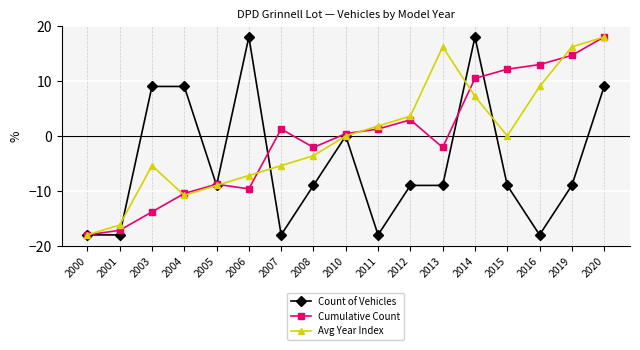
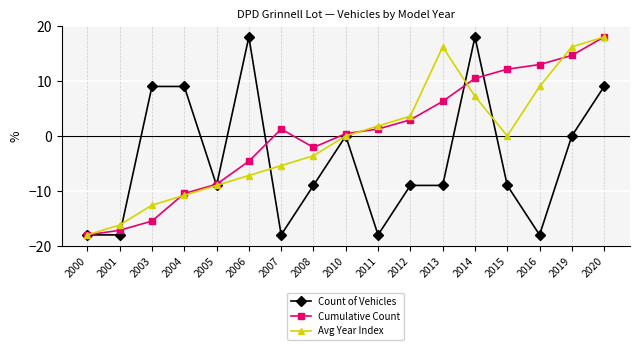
  {
    "Count of Vehicles": {
      "2001": -18,
      "2003": 9,
      "2004": 9,
      "2006": 18,
      "2007": -18,
      "2008": -9,
      "2011": -18,
      "2012": -9,
      "2013": -9,
      "2014": 18,
      "2015": -9,
      "2016": -18,
-     "2019": -9,
+     "2019": 0,
      "2020": 9
    },
    "Cumulative Count": {
      "2001": -17,
-     "2003": -14,
-     "2006": -10,
+     "2003": -15,
+     "2006": -5,
      "2007": 1,
      "2008": -2,
      "2011": 1,
      "2012": 3,
-     "2013": -2,
+     "2013": 6,
      "2014": 10,
      "2015": 12,
      "2016": 13,
      "2019": 15
    },
    "Avg Year Index": {
      "2001": -16,
-     "2003": -5,
+     "2003": -13,
      "2006": -7,
      "2007": -5,
      "2008": -4,
      "2011": 2,
      "2012": 4,
      "2013": 16,
      "2014": 7,
      "2015": 0,
      "2016": 9,
      "2019": 16
    }
  }
